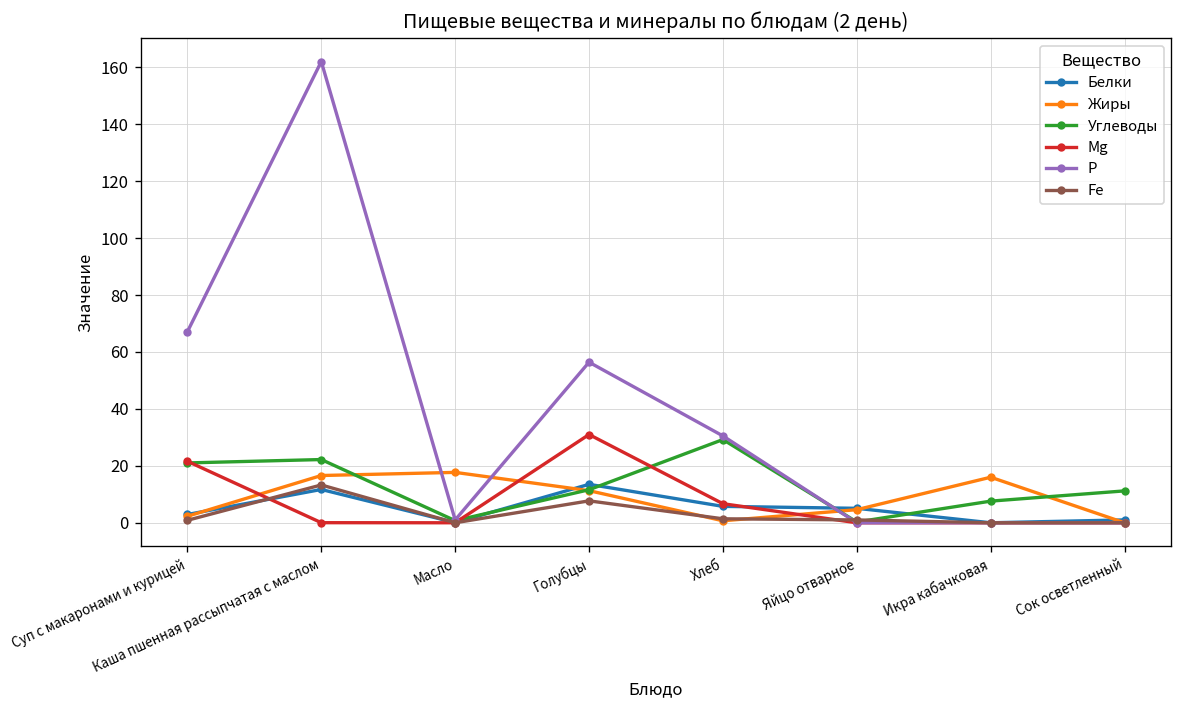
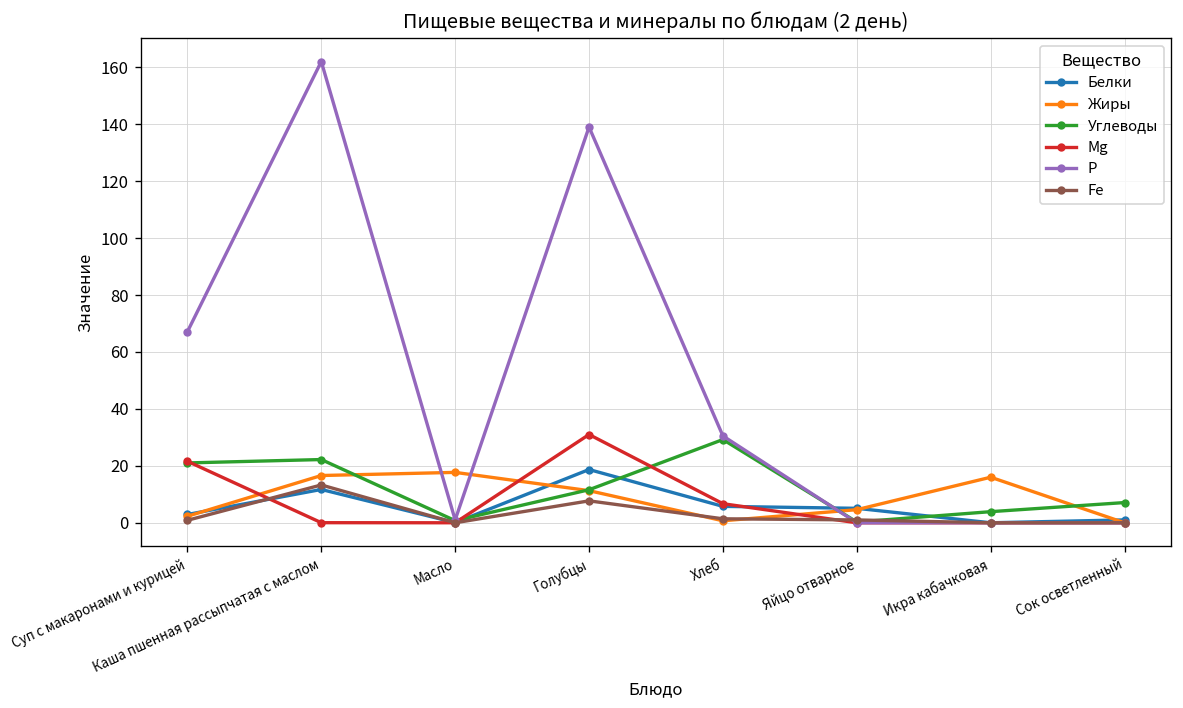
  {
    "Белки": {
      "Каша пшенная рассыпчатая с маслом": 12,
-     "Голубцы": 14
+     "Голубцы": 19
    },
    "Жиры": {
      "Каша пшенная рассыпчатая с маслом": 17,
      "Масло": 18,
      "Икра кабачковая": 16
    },
    "Углеводы": {
      "Каша пшенная рассыпчатая с маслом": 22,
      "Хлеб": 29,
-     "Икра кабачковая": 8,
-     "Сок осветленный": 11
+     "Икра кабачковая": 4,
+     "Сок осветленный": 7
    },
    "Mg": {
      "Каша пшенная рассыпчатая с маслом": 0,
      "Голубцы": 31
    },
    "Р": {
      "Суп с макаронами и курицей": 67,
      "Каша пшенная рассыпчатая с маслом": 162,
-     "Голубцы": 56,
+     "Голубцы": 139,
      "Хлеб": 31
    },
    "Fe": {
      "Суп с макаронами и курицей": 1,
      "Каша пшенная рассыпчатая с маслом": 13,
      "Голубцы": 8
    }
  }
